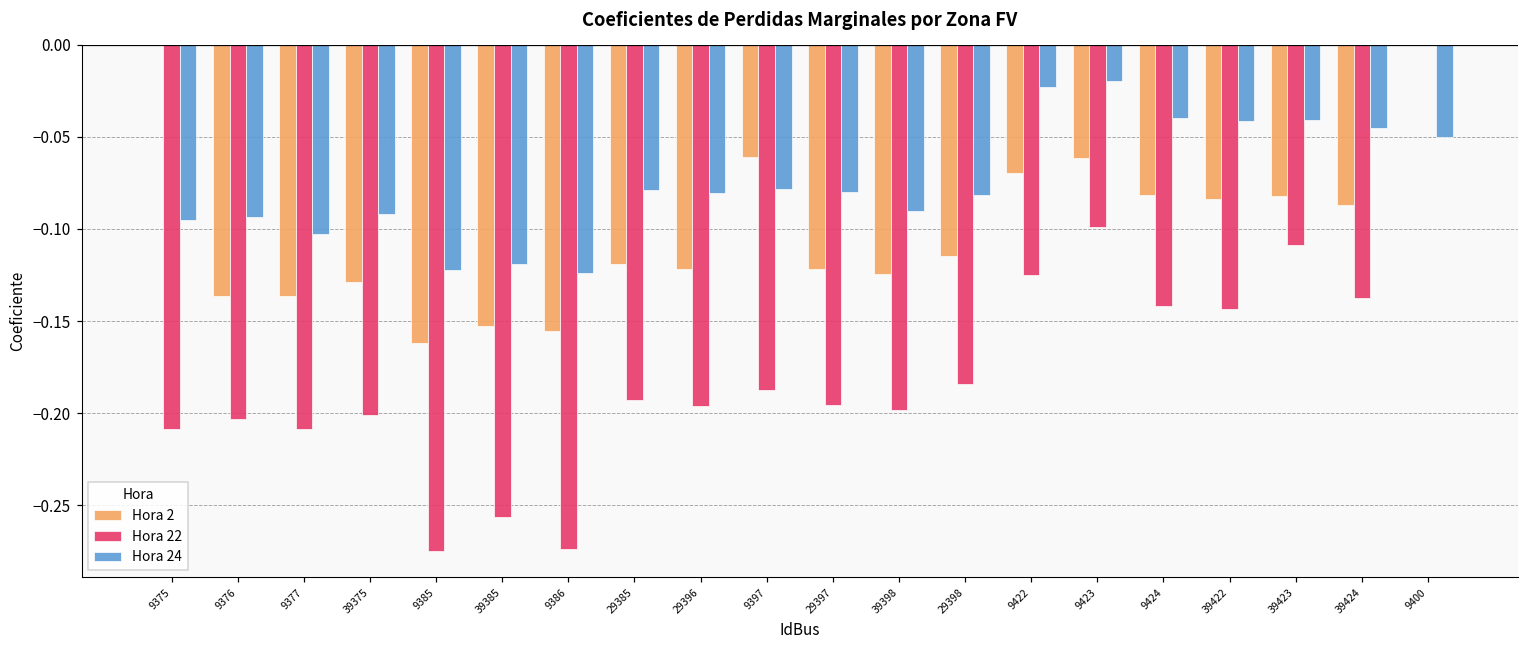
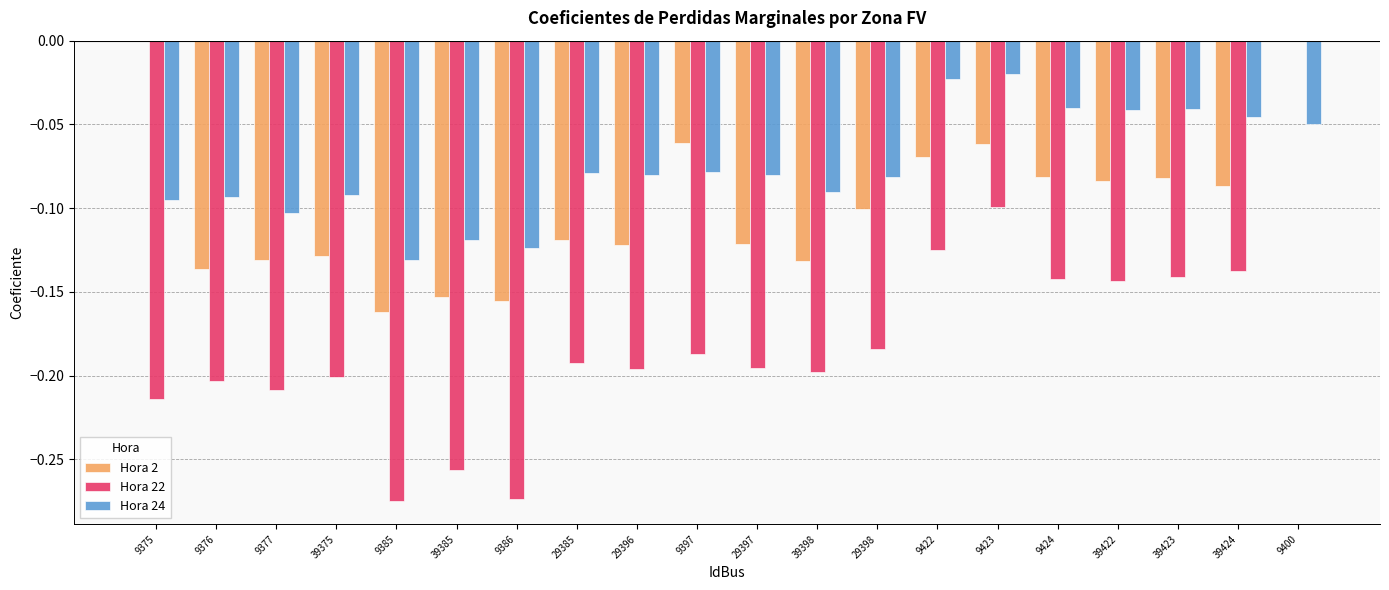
  {
    "Hora 2": {
      "9375": 0.000,
      "9376": -0.136,
-     "9377": -0.136,
+     "9377": -0.131,
      "39375": -0.129,
      "9385": -0.162,
      "39385": -0.153,
      "9386": -0.156,
      "29385": -0.119,
      "29396": -0.122,
      "9397": -0.061,
      "29397": -0.122,
-     "39398": -0.125,
-     "29398": -0.115,
+     "39398": -0.132,
+     "29398": -0.101,
      "9422": -0.070,
      "9423": -0.062,
      "9424": -0.082,
      "39422": -0.084,
      "39423": -0.082,
      "39424": -0.087,
      "9400": 0.000
    },
    "Hora 22": {
-     "9375": -0.209,
+     "9375": -0.214,
      "9376": -0.203,
      "9377": -0.208,
      "39375": -0.201,
      "9385": -0.275,
      "39385": -0.256,
      "9386": -0.274,
      "29385": -0.193,
      "29396": -0.196,
      "9397": -0.187,
      "29397": -0.196,
      "39398": -0.198,
      "29398": -0.184,
      "9422": -0.125,
      "9423": -0.099,
      "9424": -0.142,
      "39422": -0.143,
-     "39423": -0.109,
+     "39423": -0.141,
      "39424": -0.138
    },
    "Hora 24": {
      "9375": -0.095,
      "9376": -0.094,
      "9377": -0.103,
      "39375": -0.092,
-     "9385": -0.122,
+     "9385": -0.131,
      "39385": -0.119,
      "9386": -0.124,
      "29385": -0.079,
      "29396": -0.080,
      "9397": -0.078,
      "29397": -0.080,
      "39398": -0.090,
      "29398": -0.082,
      "9422": -0.023,
      "9423": -0.020,
      "9424": -0.040,
      "39422": -0.041,
      "39423": -0.041,
      "39424": -0.045,
      "9400": -0.050
    }
  }
